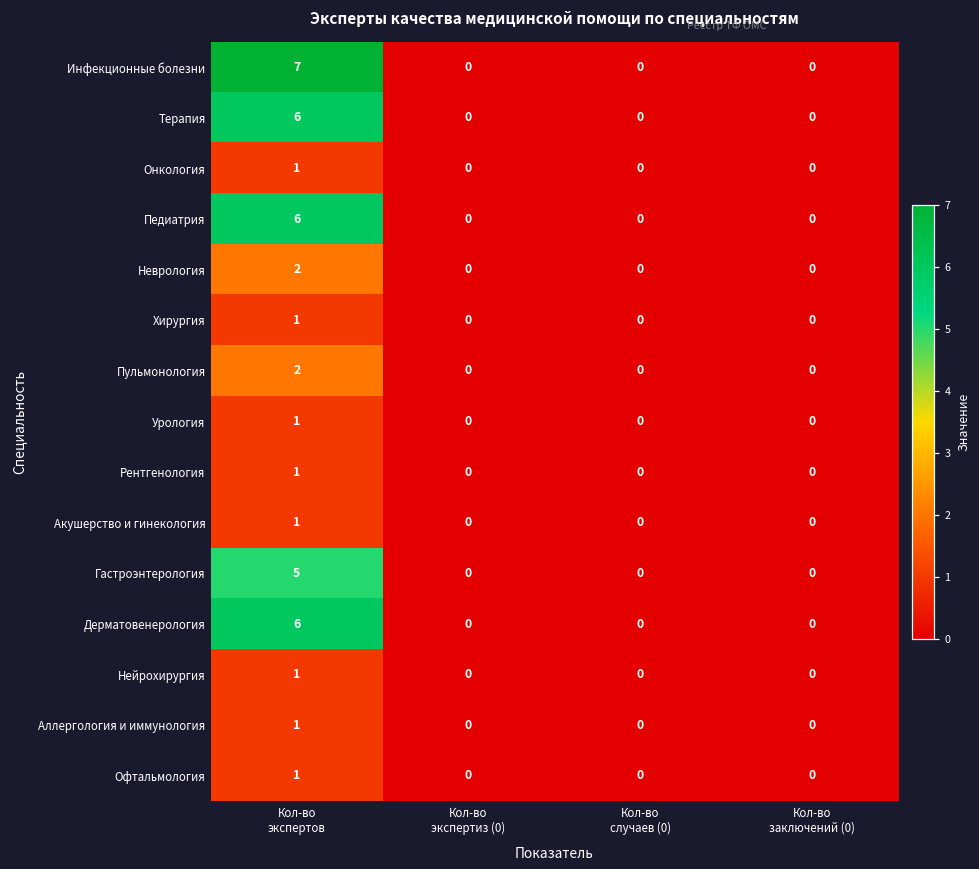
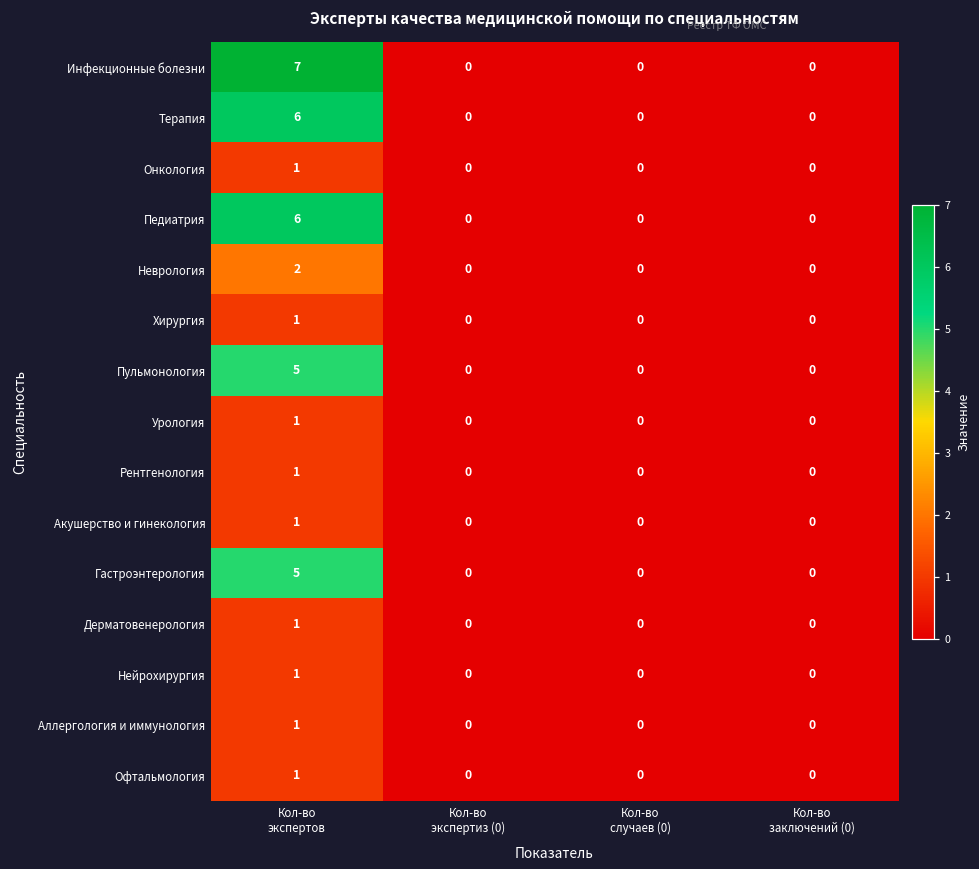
  {
    "Инфекционные болезни": {
      "Кол-во экспертов": 7,
      "Кол-во экспертиз (0)": 0,
      "Кол-во случаев (0)": 0,
      "Кол-во заключений (0)": 0
    },
    "Терапия": {
      "Кол-во экспертов": 6,
      "Кол-во экспертиз (0)": 0,
      "Кол-во случаев (0)": 0,
      "Кол-во заключений (0)": 0
    },
    "Онкология": {
      "Кол-во экспертов": 1,
      "Кол-во экспертиз (0)": 0,
      "Кол-во случаев (0)": 0,
      "Кол-во заключений (0)": 0
    },
    "Педиатрия": {
      "Кол-во экспертов": 6,
      "Кол-во экспертиз (0)": 0,
      "Кол-во случаев (0)": 0,
      "Кол-во заключений (0)": 0
    },
    "Неврология": {
      "Кол-во экспертов": 2,
      "Кол-во экспертиз (0)": 0,
      "Кол-во случаев (0)": 0,
      "Кол-во заключений (0)": 0
    },
    "Хирургия": {
      "Кол-во экспертов": 1,
      "Кол-во экспертиз (0)": 0,
      "Кол-во случаев (0)": 0,
      "Кол-во заключений (0)": 0
    },
    "Пульмонология": {
-     "Кол-во экспертов": 2,
+     "Кол-во экспертов": 5,
      "Кол-во экспертиз (0)": 0,
      "Кол-во случаев (0)": 0,
      "Кол-во заключений (0)": 0
    },
    "Урология": {
      "Кол-во экспертов": 1,
      "Кол-во экспертиз (0)": 0,
      "Кол-во случаев (0)": 0,
      "Кол-во заключений (0)": 0
    },
    "Рентгенология": {
      "Кол-во экспертов": 1,
      "Кол-во экспертиз (0)": 0,
      "Кол-во случаев (0)": 0,
      "Кол-во заключений (0)": 0
    },
    "Акушерство и гинекология": {
      "Кол-во экспертов": 1,
      "Кол-во экспертиз (0)": 0,
      "Кол-во случаев (0)": 0,
      "Кол-во заключений (0)": 0
    },
    "Гастроэнтерология": {
      "Кол-во экспертов": 5,
      "Кол-во экспертиз (0)": 0,
      "Кол-во случаев (0)": 0,
      "Кол-во заключений (0)": 0
    },
    "Дерматовенерология": {
-     "Кол-во экспертов": 6,
+     "Кол-во экспертов": 1,
      "Кол-во экспертиз (0)": 0,
      "Кол-во случаев (0)": 0,
      "Кол-во заключений (0)": 0
    },
    "Нейрохирургия": {
      "Кол-во экспертов": 1,
      "Кол-во экспертиз (0)": 0,
      "Кол-во случаев (0)": 0,
      "Кол-во заключений (0)": 0
    },
    "Аллергология и иммунология": {
      "Кол-во экспертов": 1,
      "Кол-во экспертиз (0)": 0,
      "Кол-во случаев (0)": 0,
      "Кол-во заключений (0)": 0
    },
    "Офтальмология": {
      "Кол-во экспертов": 1,
      "Кол-во экспертиз (0)": 0,
      "Кол-во случаев (0)": 0,
      "Кол-во заключений (0)": 0
    }
  }
